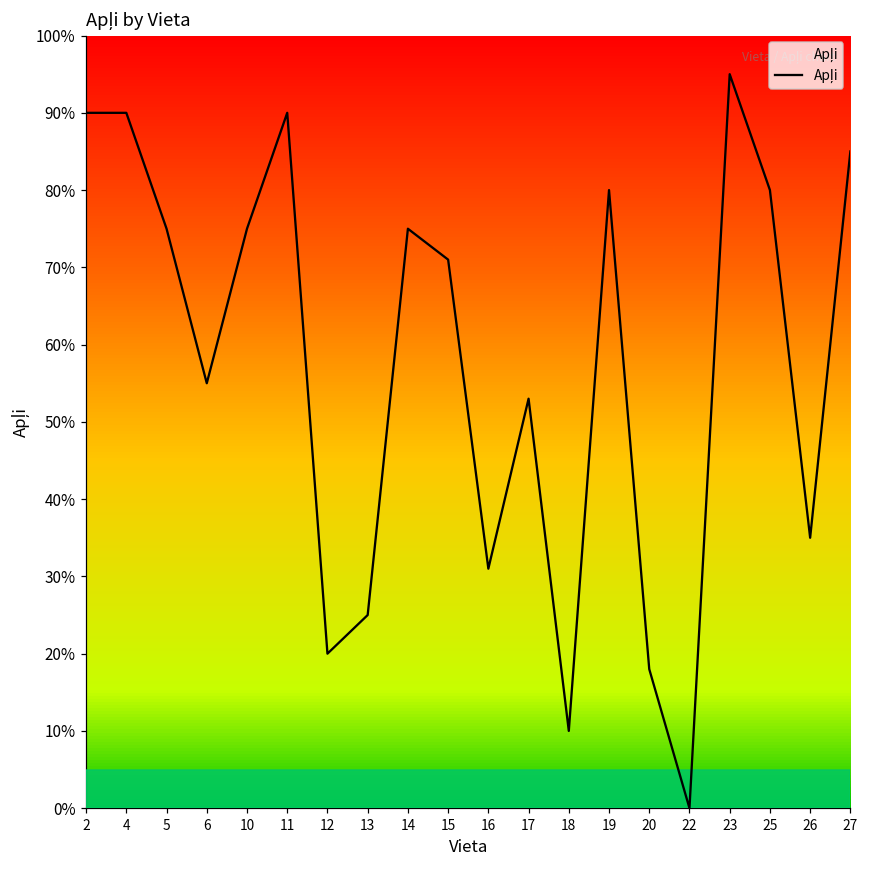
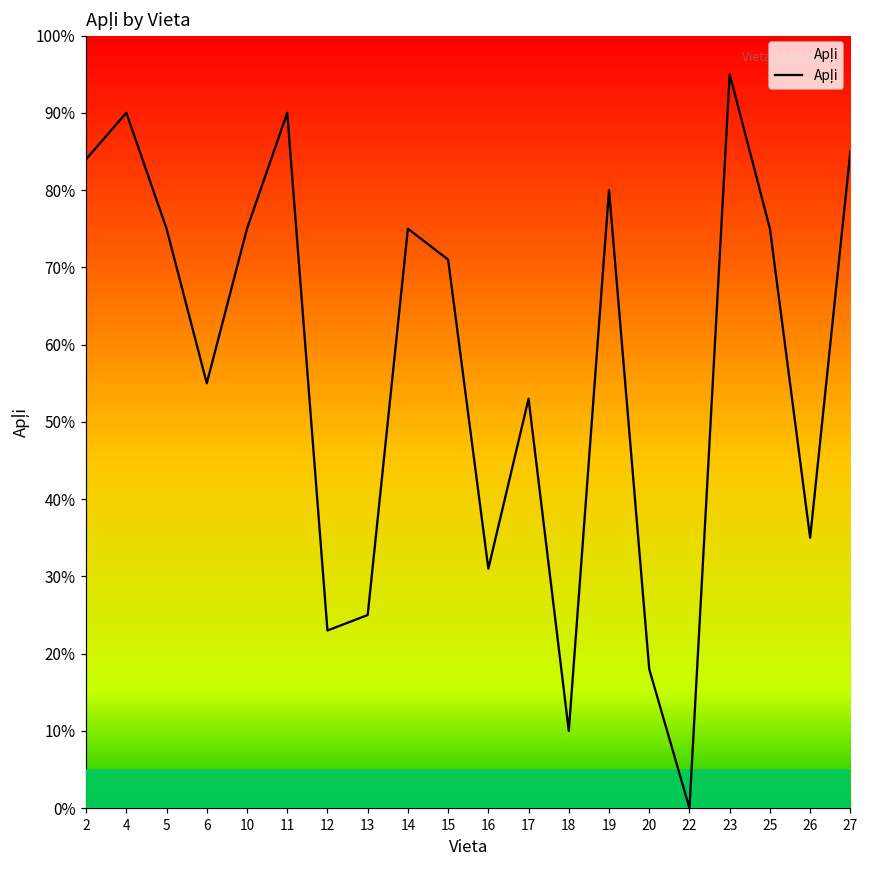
  {
-   "2": "90%",
+   "2": "84%",
    "4": "90%",
    "5": "75%",
    "6": "55%",
    "10": "75%",
    "11": "90%",
-   "12": "20%",
+   "12": "23%",
    "13": "25%",
    "14": "75%",
    "15": "71%",
    "16": "31%",
    "17": "53%",
    "18": "10%",
    "19": "80%",
    "20": "18%",
    "23": "95%",
-   "25": "80%",
+   "25": "75%",
    "26": "35%",
    "27": "85%"
  }
